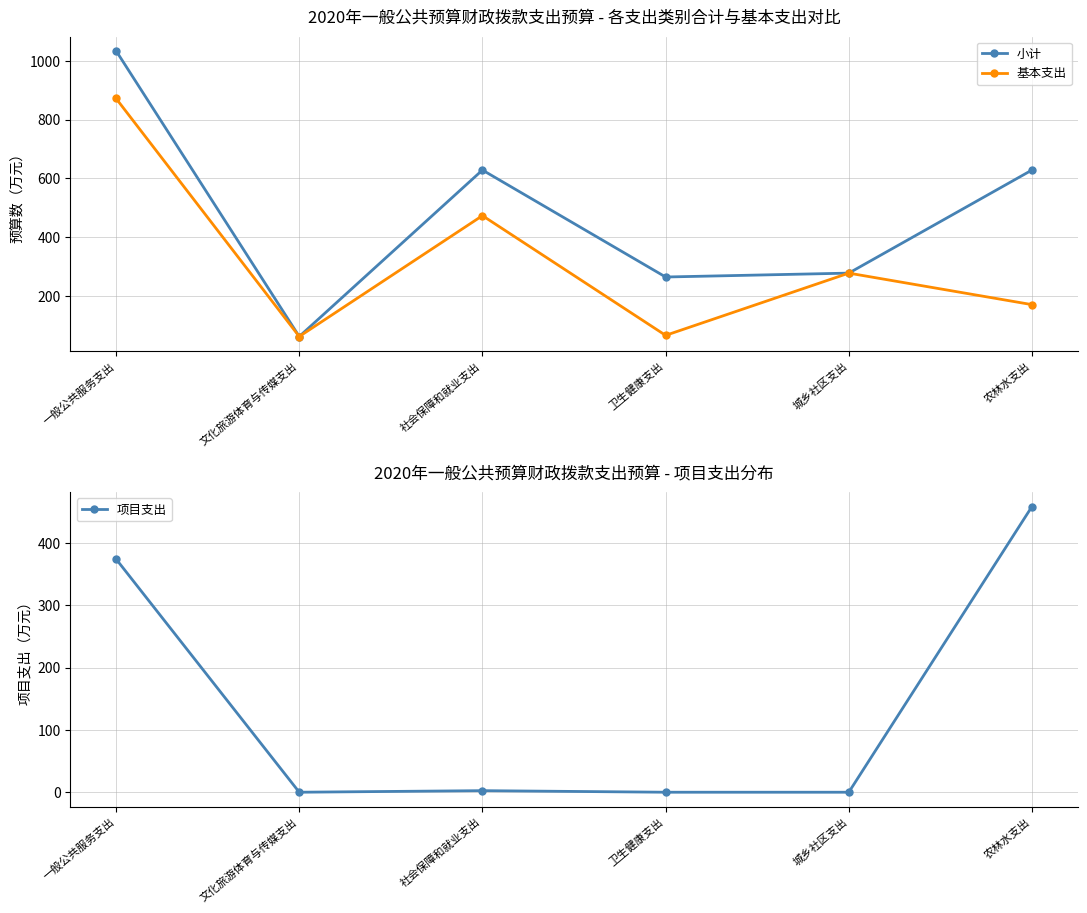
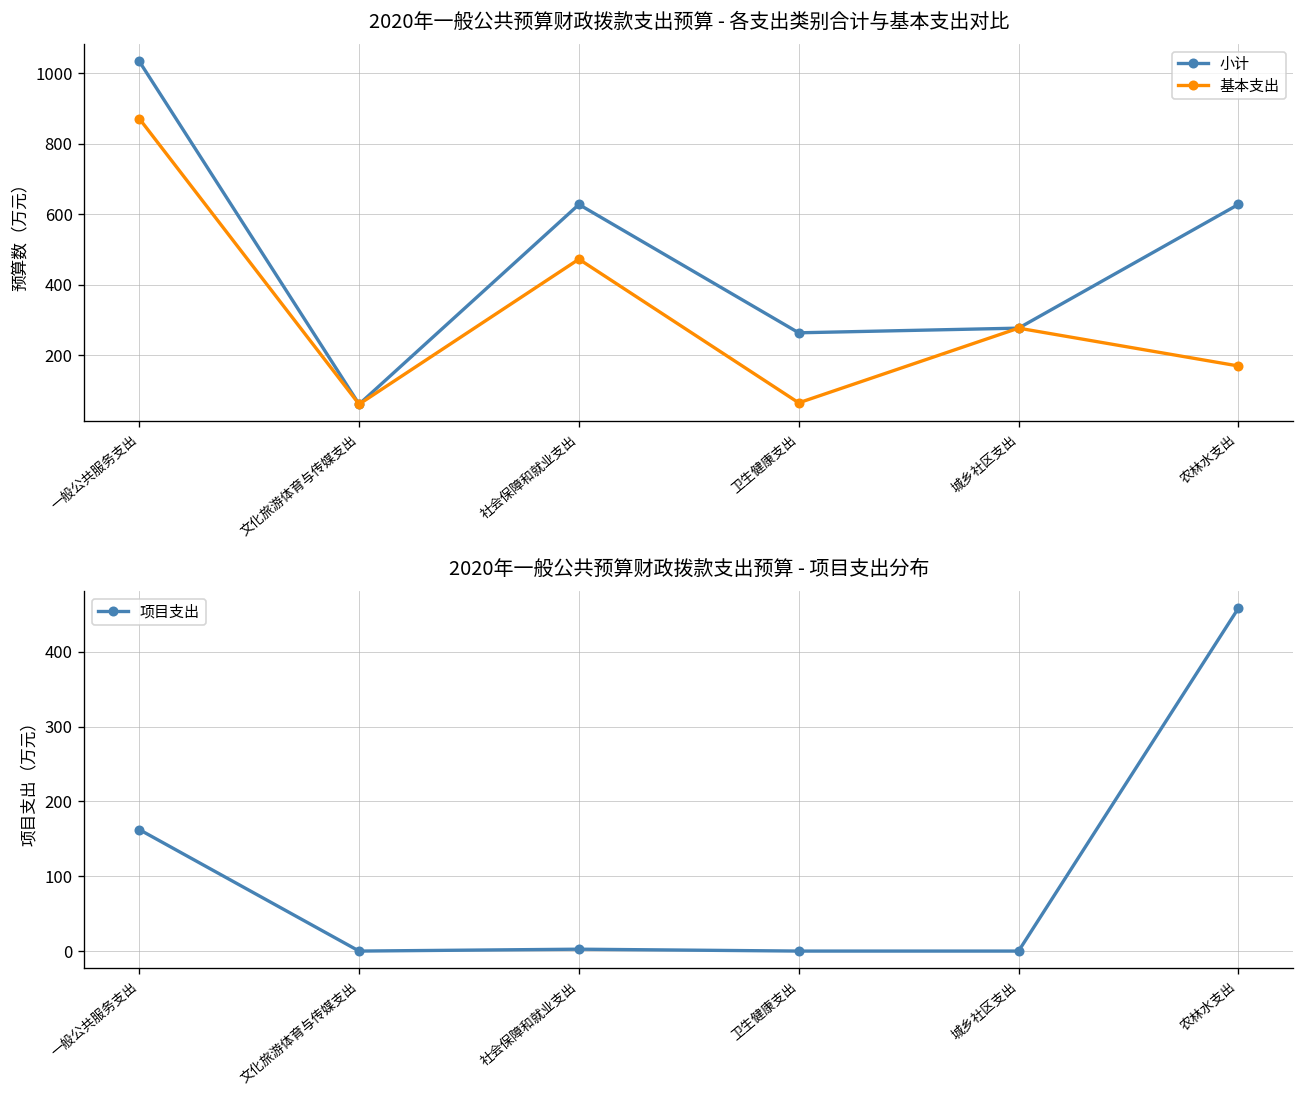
  {
    "2020年一般公共预算财政拨款支出预算 - 各支出类别合计与基本支出对比": {
      "小计": {
        "一般公共服务支出": 1030,
        "社会保障和就业支出": 630,
        "卫生健康支出": 260,
        "农林水支出": 630
      },
      "基本支出": {
        "一般公共服务支出": 870,
        "社会保障和就业支出": 470,
        "卫生健康支出": 70,
        "农林水支出": 170
      }
    },
    "2020年一般公共预算财政拨款支出预算 - 项目支出分布": {
-     "一般公共服务支出": 370,
+     "一般公共服务支出": 160,
      "文化旅游体育与传媒支出": 0,
      "社会保障和就业支出": 0,
      "卫生健康支出": 0,
      "城乡社区支出": 0,
      "农林水支出": 460
    }
  }
